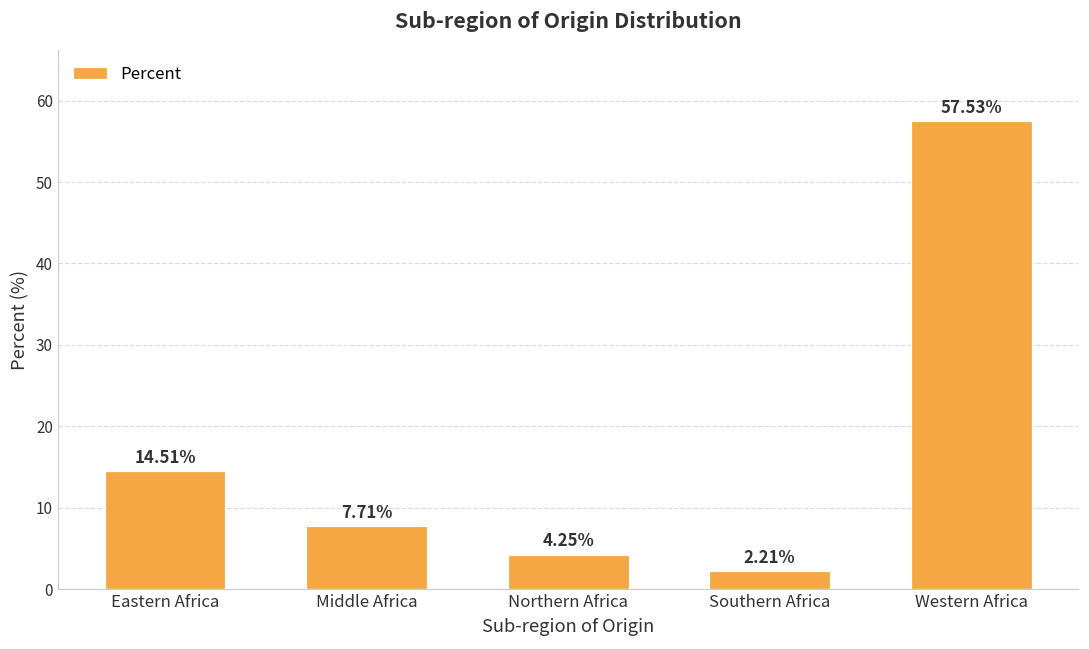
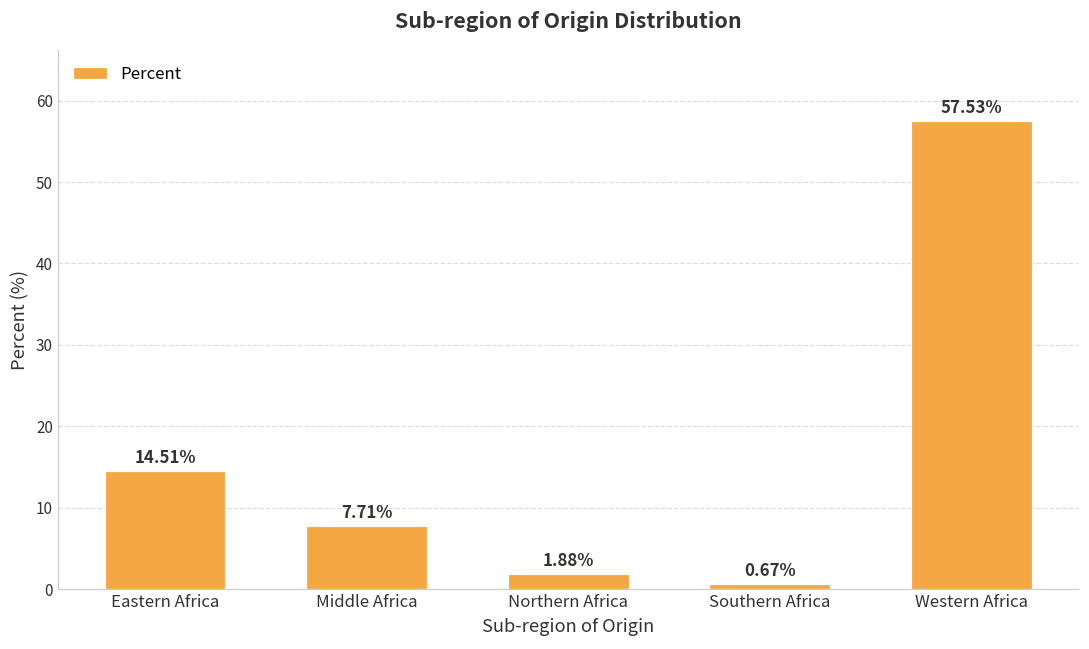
  {
    "Eastern Africa": "14.51%",
    "Middle Africa": "7.71%",
-   "Northern Africa": "4.25%",
-   "Southern Africa": "2.21%",
+   "Northern Africa": "1.88%",
+   "Southern Africa": "0.67%",
    "Western Africa": "57.53%"
  }
